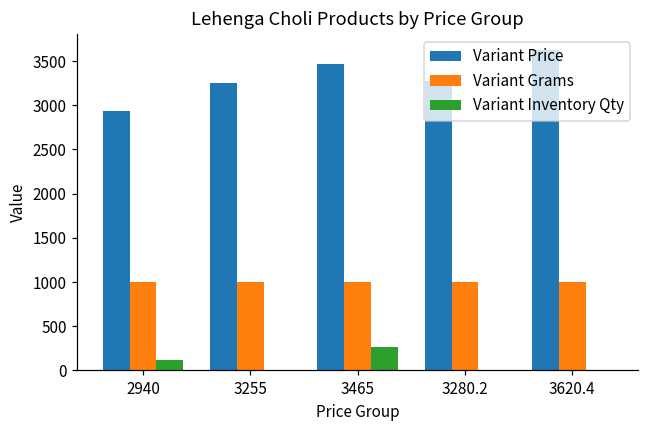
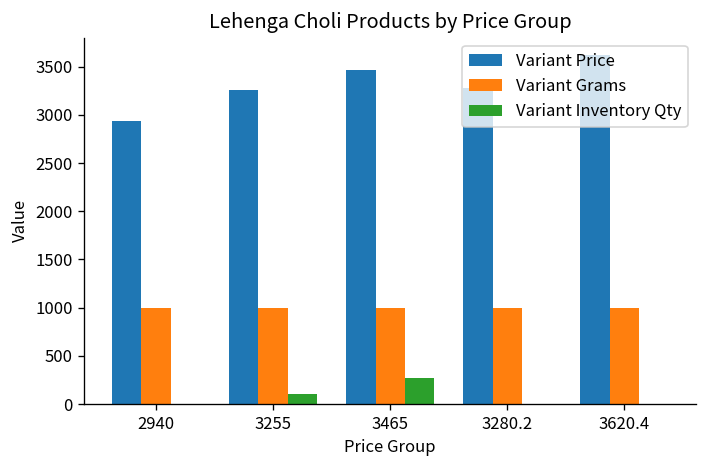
  {
    "Variant Price": {
      "2940": 2900,
      "3255": 3300,
      "3465": 3500
    },
    "Variant Grams": {
      "2940": 1000,
      "3255": 1000,
      "3465": 1000,
      "3280.2": 1000,
      "3620.4": 1000
    },
    "Variant Inventory Qty": {
-     "2940": 100,
-     "3255": 0,
+     "2940": 0,
+     "3255": 100,
      "3465": 300
    }
  }
